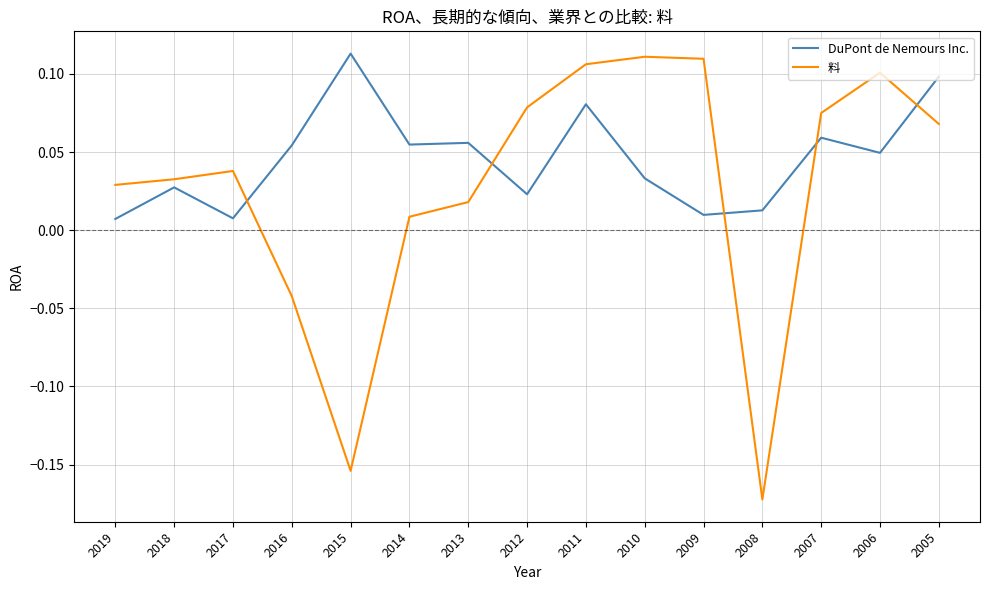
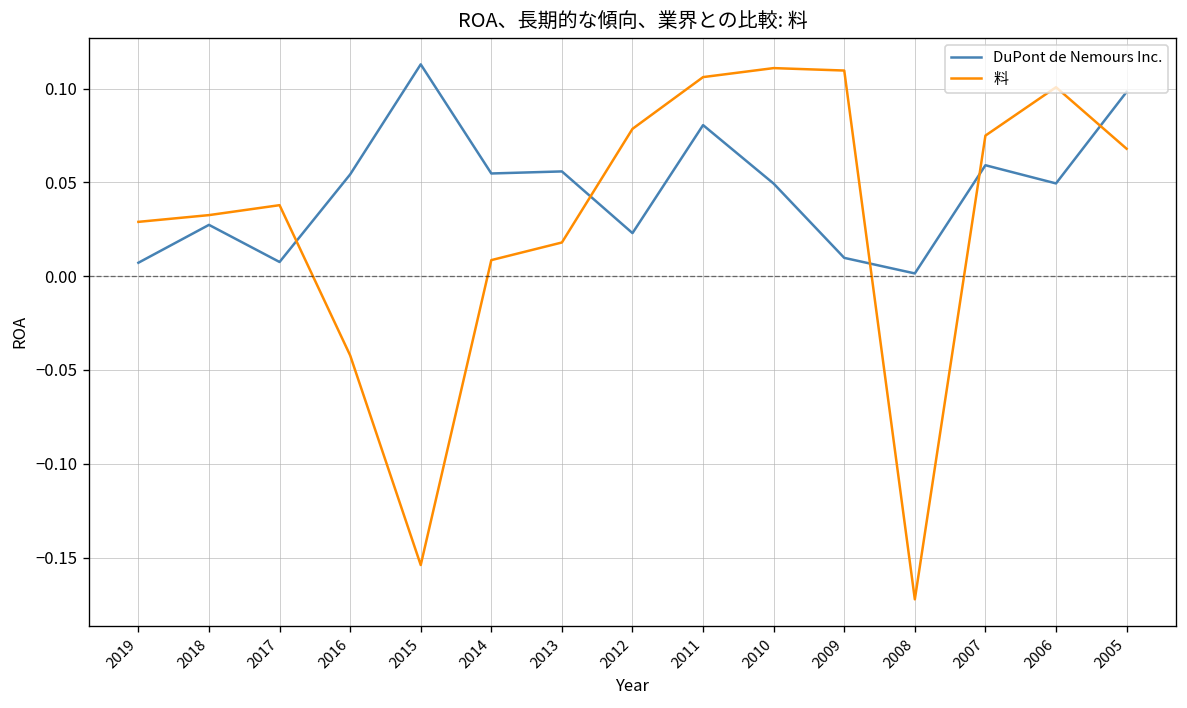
  {
    "DuPont de Nemours Inc.": {
      "2019": 0.007,
      "2018": 0.027,
      "2017": 0.008,
      "2016": 0.054,
      "2015": 0.113,
      "2014": 0.055,
      "2013": 0.056,
      "2012": 0.023,
      "2011": 0.081,
-     "2010": 0.033,
+     "2010": 0.049,
      "2009": 0.010,
-     "2008": 0.013,
+     "2008": 0.002,
      "2007": 0.059,
      "2006": 0.050
    },
    "料": {
      "2019": 0.029,
      "2018": 0.033,
      "2017": 0.038,
      "2016": -0.042,
      "2015": -0.154,
      "2014": 0.009,
      "2013": 0.018,
      "2012": 0.079,
      "2011": 0.106,
      "2010": 0.111,
      "2009": 0.110,
      "2008": -0.172,
      "2007": 0.075,
      "2005": 0.068
    }
  }
